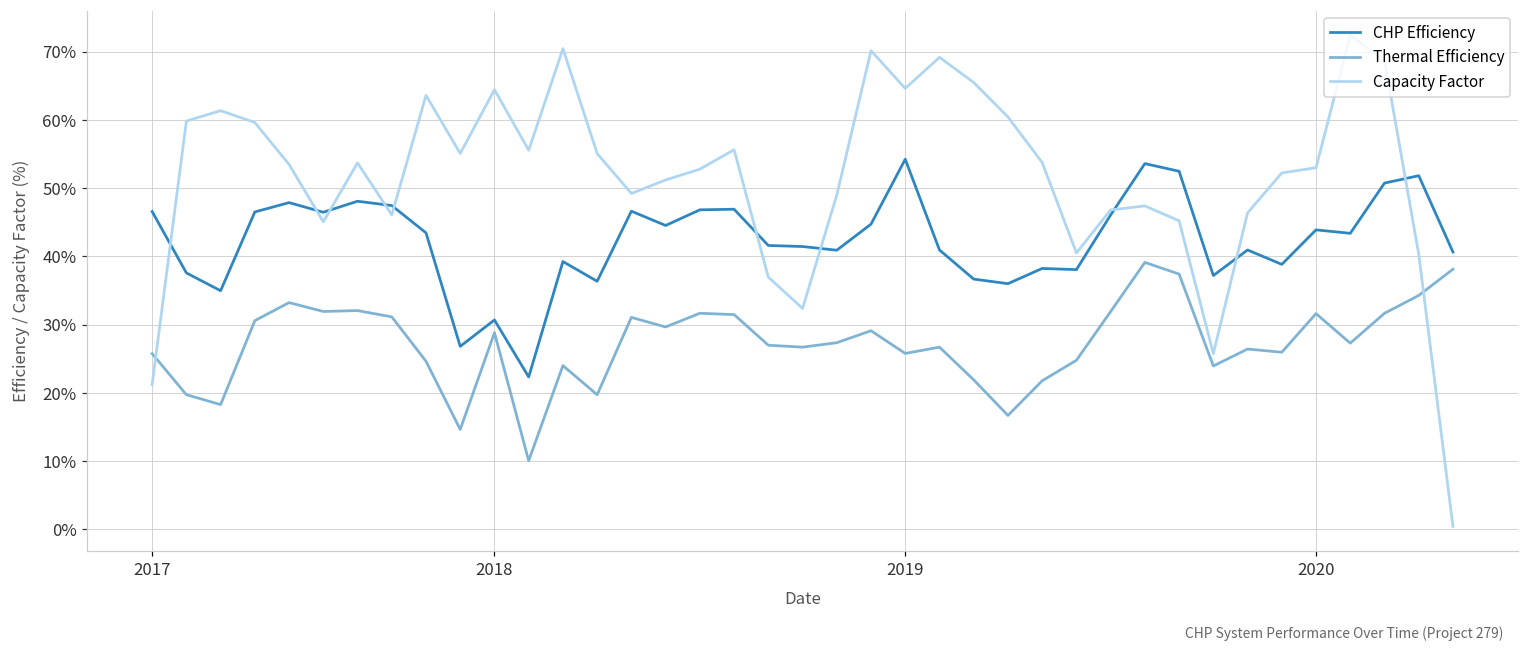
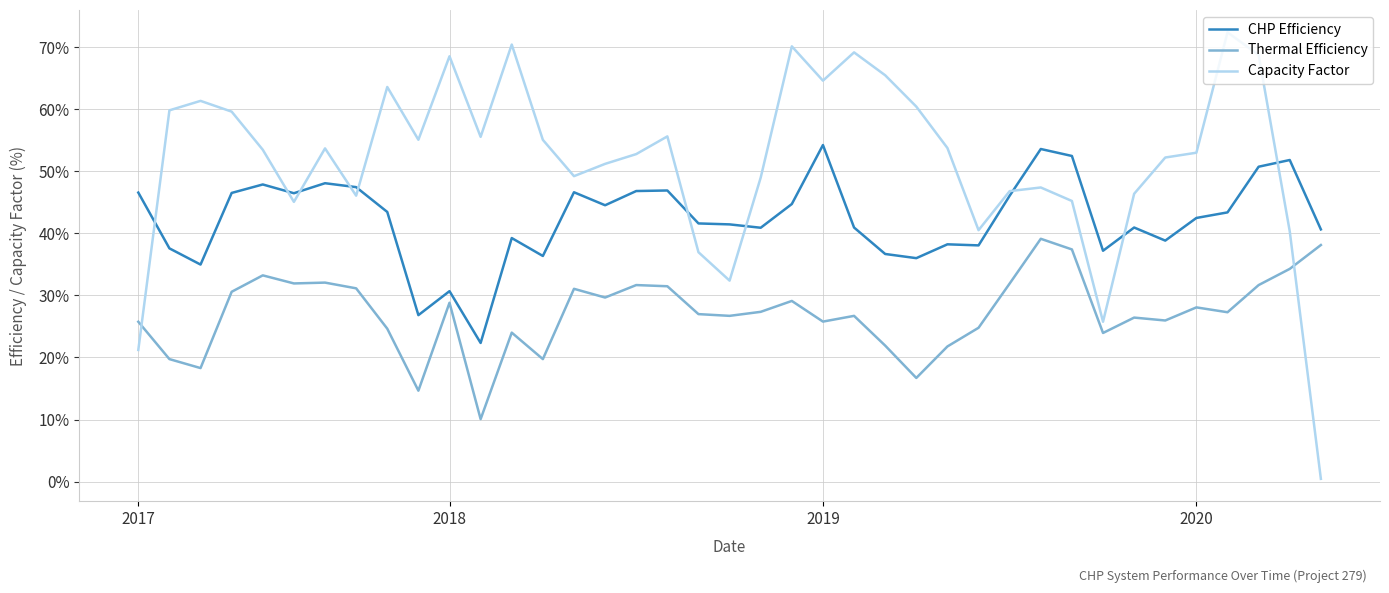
  {
    "CHP Efficiency": {
      "2017": "47%",
      "2018": "31%",
      "2019": "54%",
-     "2020": "44%"
+     "2020": "42%"
    },
    "Thermal Efficiency": {
      "2017": "26%",
      "2018": "29%",
      "2019": "26%",
-     "2020": "32%"
+     "2020": "28%"
    },
    "Capacity Factor": {
      "2017": "21%",
-     "2018": "64%",
+     "2018": "69%",
      "2019": "65%",
      "2020": "53%"
    }
  }
